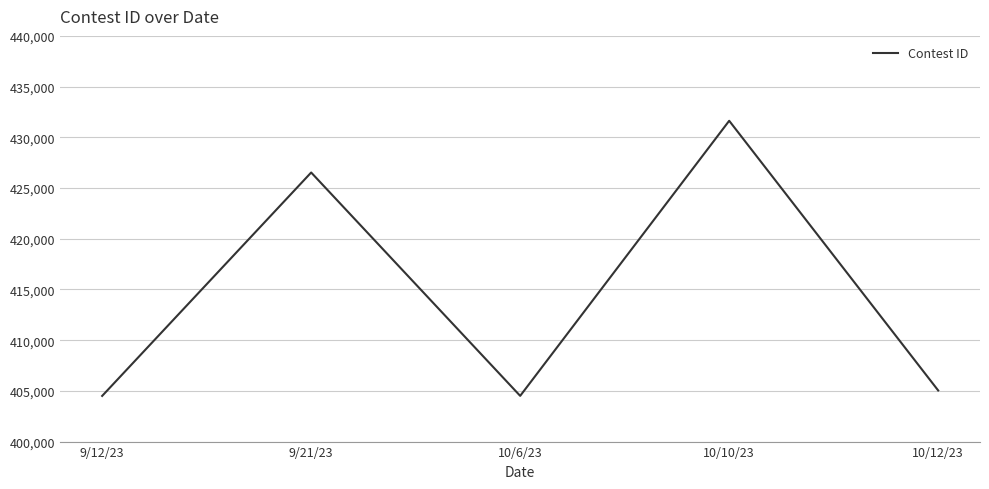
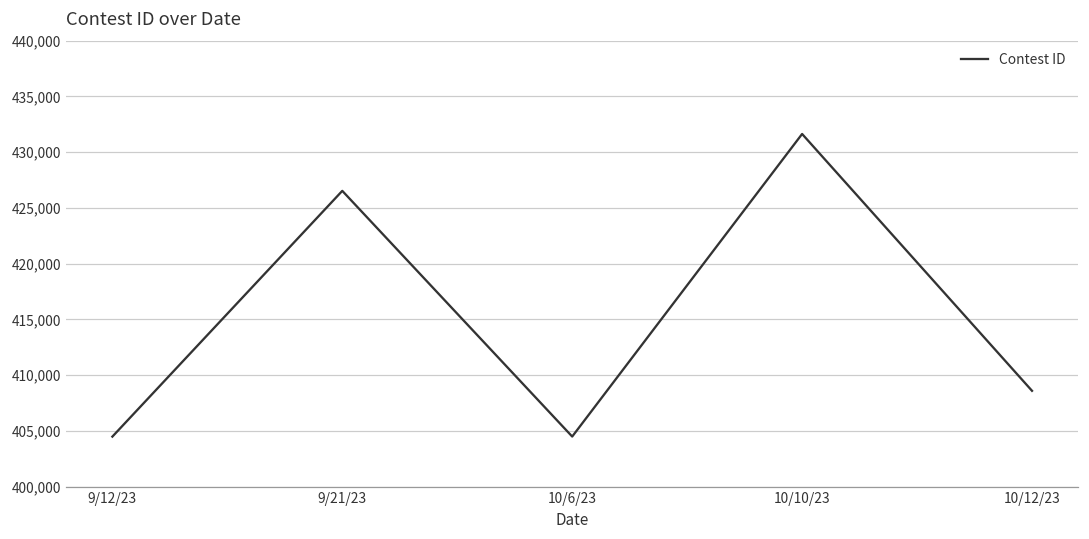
  {
    "9/12/23": "404,500",
    "9/21/23": "426,500",
    "10/6/23": "404,500",
    "10/10/23": "431,600",
-   "10/12/23": "405,000"
+   "10/12/23": "408,600"
  }
